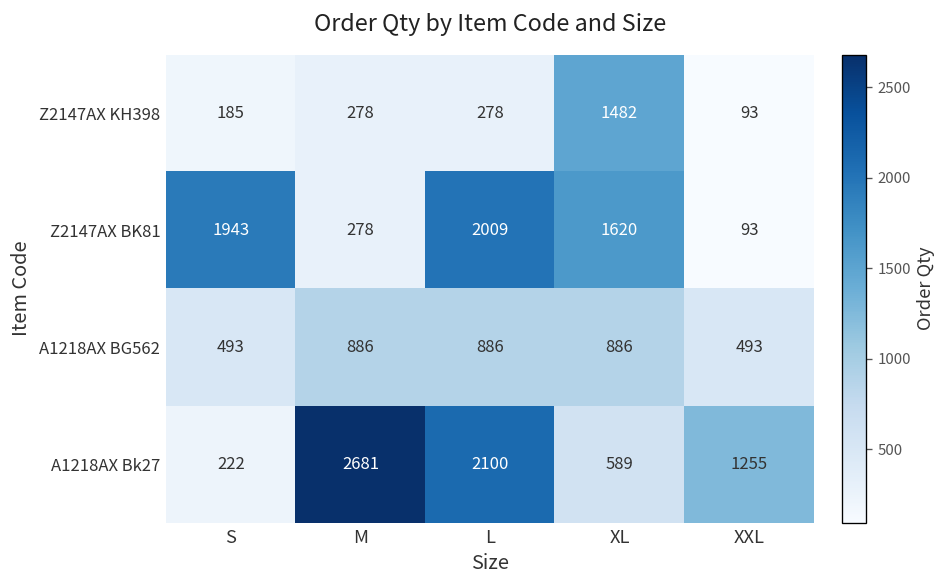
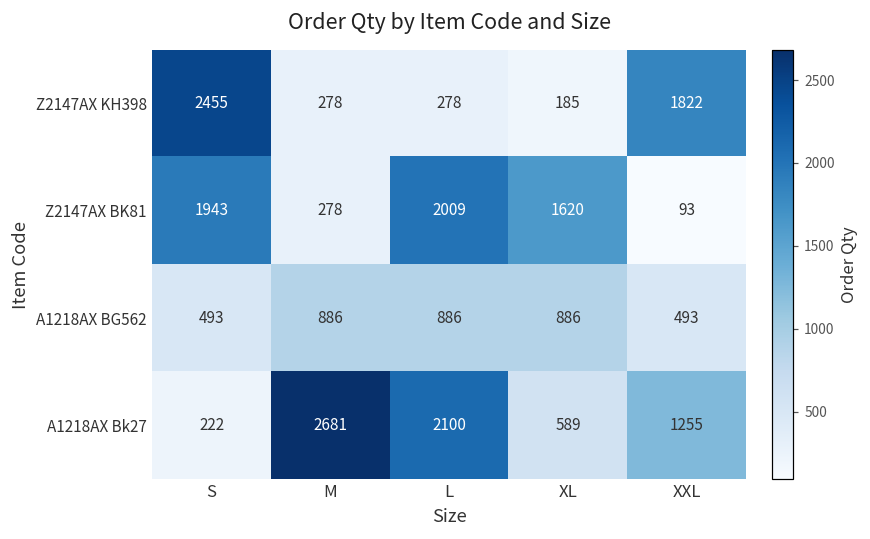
  {
    "Z2147AX KH398": {
-     "S": 185,
+     "S": 2455,
      "M": 278,
      "L": 278,
-     "XL": 1482,
-     "XXL": 93
+     "XL": 185,
+     "XXL": 1822
    },
    "Z2147AX BK81": {
      "S": 1943,
      "M": 278,
      "L": 2009,
      "XL": 1620,
      "XXL": 93
    },
    "A1218AX BG562": {
      "S": 493,
      "M": 886,
      "L": 886,
      "XL": 886,
      "XXL": 493
    },
    "A1218AX Bk27": {
      "S": 222,
      "M": 2681,
      "L": 2100,
      "XL": 589,
      "XXL": 1255
    }
  }
